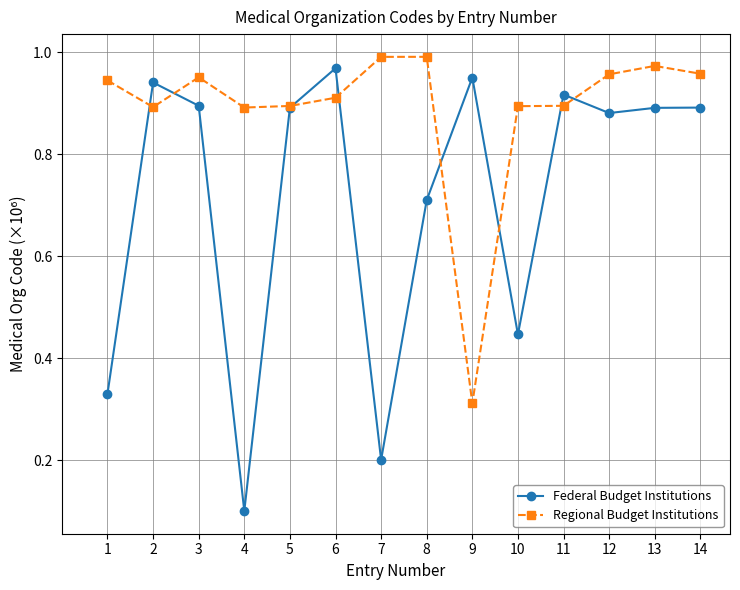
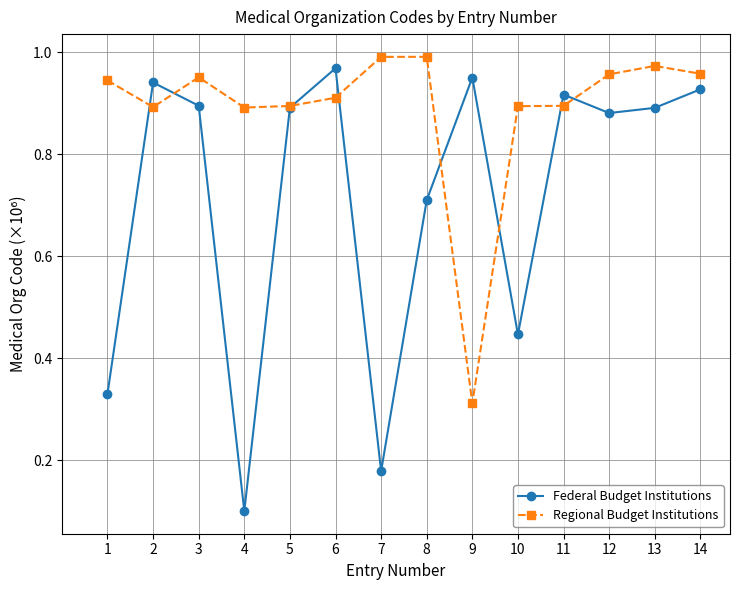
  {
    "Federal Budget Institutions": {
      "1": 0.33,
      "2": 0.94,
      "3": 0.89,
      "4": 0.10,
      "6": 0.97,
-     "7": 0.20,
+     "7": 0.18,
      "8": 0.71,
      "9": 0.95,
      "10": 0.45,
      "11": 0.92,
      "12": 0.88,
      "13": 0.89,
-     "14": 0.89
+     "14": 0.93
    },
    "Regional Budget Institutions": {
      "1": 0.94,
      "2": 0.89,
      "3": 0.95,
      "4": 0.89,
      "6": 0.91,
      "7": 0.99,
      "8": 0.99,
      "9": 0.31,
      "10": 0.89,
      "11": 0.89,
      "12": 0.96,
      "13": 0.97,
      "14": 0.96
    }
  }
